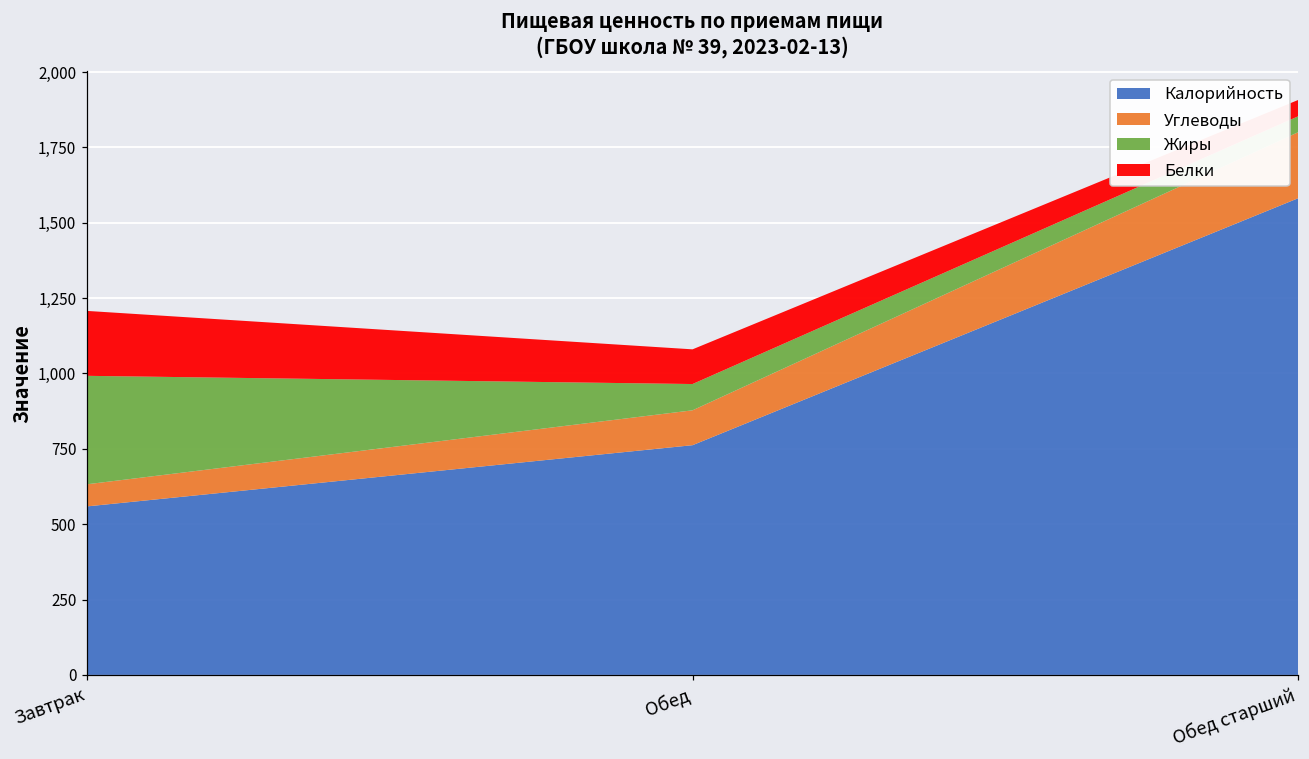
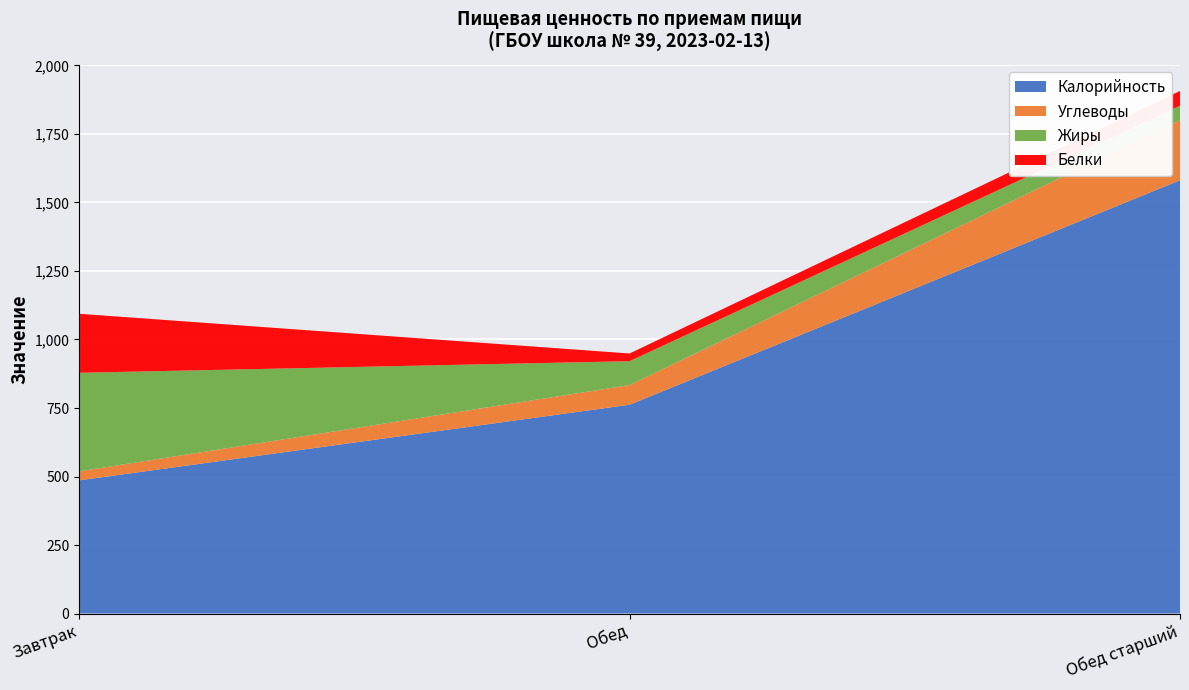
  {
    "Калорийность": {
-     "Завтрак": "560",
+     "Завтрак": "490",
      "Обед": "760",
      "Обед старший": "1,580"
    },
    "Углеводы": {
-     "Завтрак": "70",
-     "Обед": "120",
+     "Завтрак": "30",
+     "Обед": "70",
      "Обед старший": "220"
    },
    "Жиры": {
      "Завтрак": "360",
      "Обед": "90",
      "Обед старший": "50"
    },
    "Белки": {
      "Завтрак": "220",
-     "Обед": "120",
+     "Обед": "30",
      "Обед старший": "50"
    }
  }
